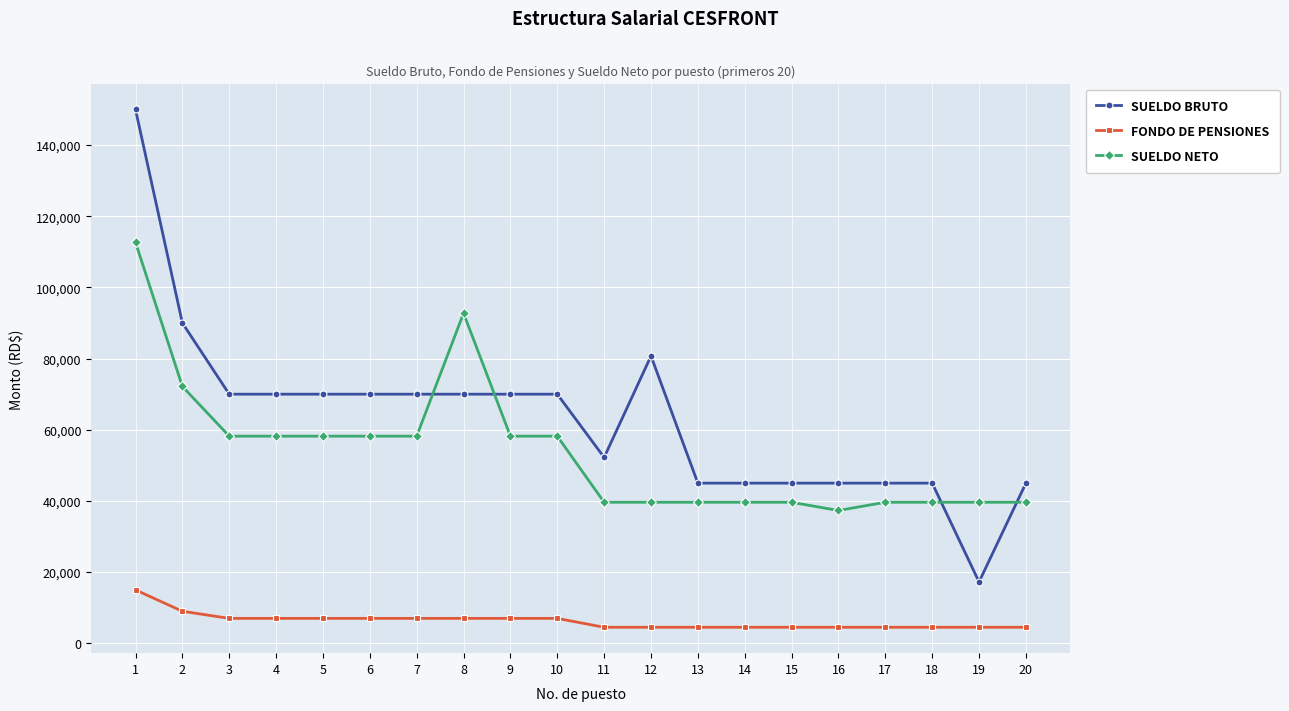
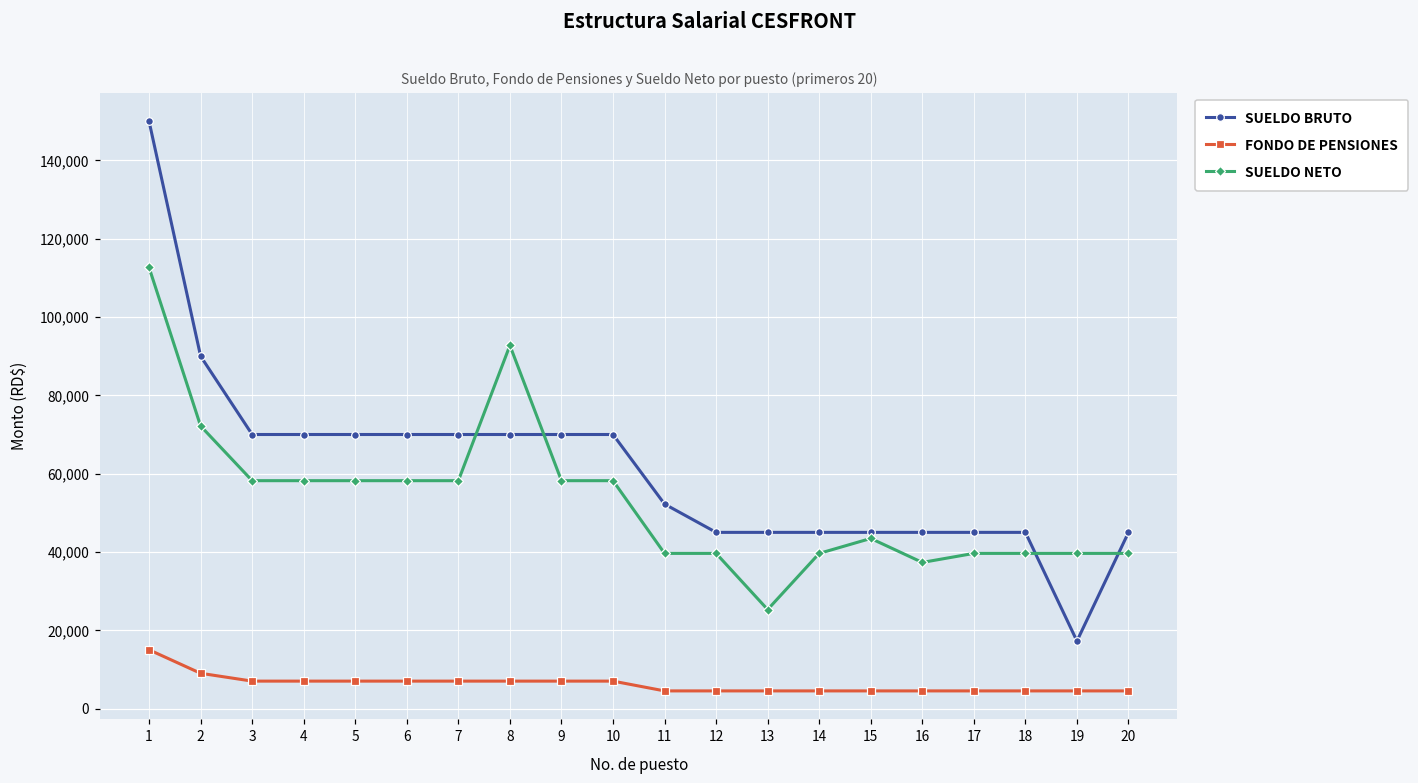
  {
    "SUELDO BRUTO": {
      "1": "150,000",
      "2": "90,000",
      "3": "70,000",
      "4": "70,000",
      "5": "70,000",
      "6": "70,000",
      "7": "70,000",
      "8": "70,000",
      "9": "70,000",
      "10": "70,000",
      "11": "52,000",
-     "12": "81,000",
+     "12": "45,000",
      "13": "45,000",
      "14": "45,000",
      "15": "45,000",
      "16": "45,000",
      "17": "45,000",
      "18": "45,000",
      "19": "17,000",
      "20": "45,000"
    },
    "FONDO DE PENSIONES": {
      "1": "15,000",
      "2": "9,000",
      "3": "7,000",
      "4": "7,000",
      "5": "7,000",
      "6": "7,000",
      "7": "7,000",
      "8": "7,000",
      "9": "7,000",
      "10": "7,000",
      "11": "5,000",
      "12": "5,000",
      "13": "5,000",
      "14": "5,000",
      "15": "5,000",
      "16": "5,000",
      "17": "5,000",
      "18": "5,000",
      "19": "5,000",
      "20": "5,000"
    },
    "SUELDO NETO": {
      "1": "113,000",
      "2": "72,000",
      "3": "58,000",
      "4": "58,000",
      "5": "58,000",
      "6": "58,000",
      "7": "58,000",
      "8": "93,000",
      "9": "58,000",
      "10": "58,000",
      "11": "40,000",
      "12": "40,000",
-     "13": "40,000",
+     "13": "25,000",
      "14": "40,000",
-     "15": "40,000",
+     "15": "43,000",
      "16": "37,000",
      "17": "40,000",
      "18": "40,000",
      "19": "40,000",
      "20": "40,000"
    }
  }
